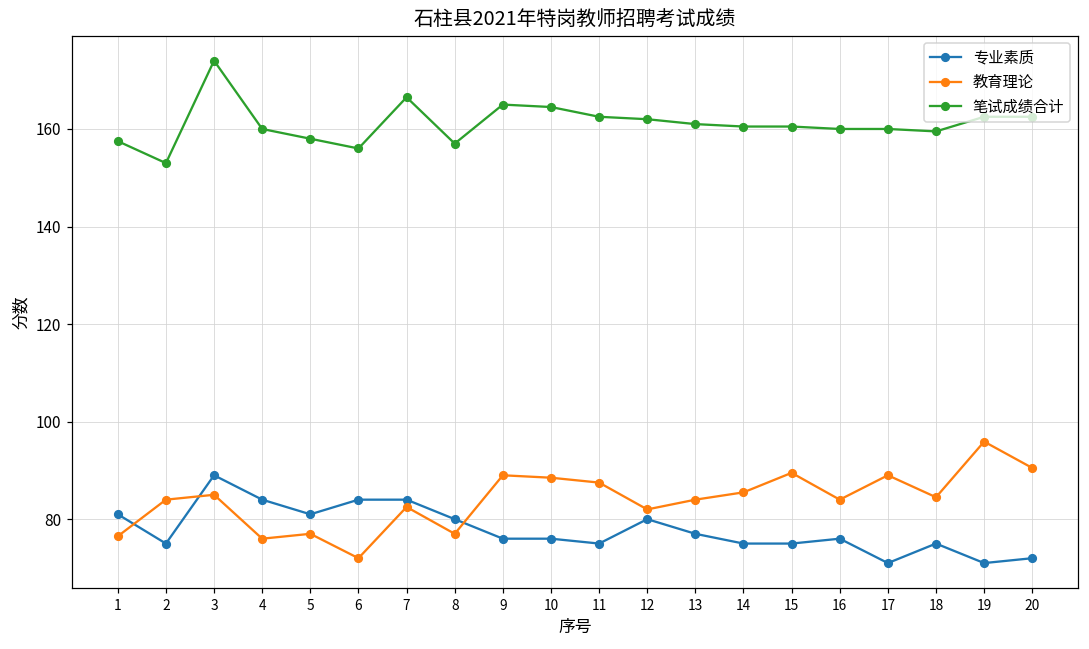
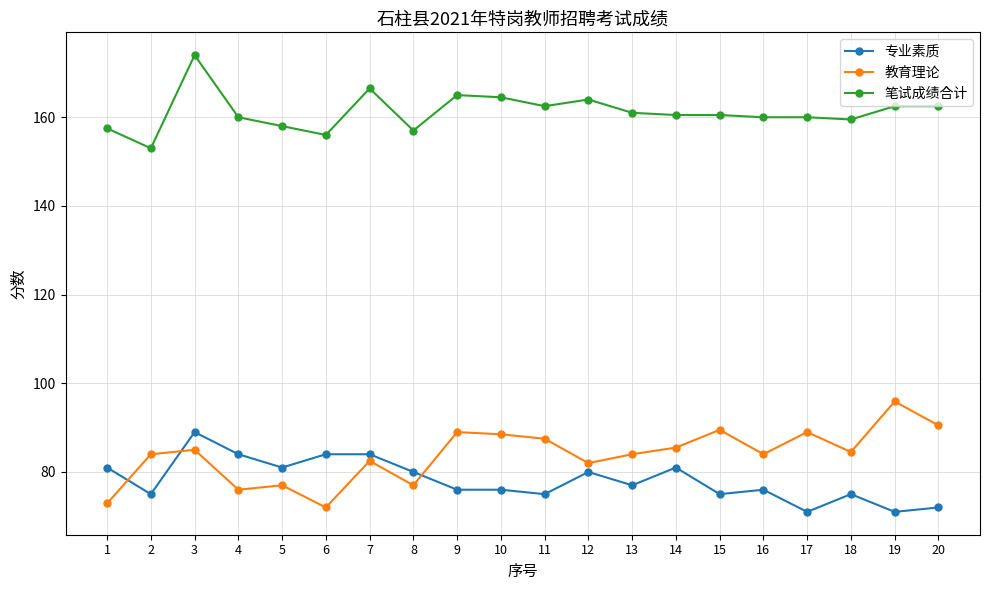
  {
    "专业素质": {
      "1": 81,
      "2": 75,
      "3": 89,
      "4": 84,
      "5": 81,
      "6": 84,
      "7": 84,
      "8": 80,
      "9": 76,
      "10": 76,
      "11": 75,
      "12": 80,
      "13": 77,
-     "14": 75,
+     "14": 81,
      "15": 75,
      "16": 76,
      "17": 71,
      "18": 75,
      "19": 71,
      "20": 72
    },
    "教育理论": {
-     "1": 77,
+     "1": 73,
      "2": 84,
      "3": 85,
      "4": 76,
      "5": 77,
      "6": 72,
      "7": 83,
      "8": 77,
      "9": 89,
      "10": 89,
      "11": 88,
      "12": 82,
      "13": 84,
      "14": 86,
      "15": 90,
      "16": 84,
      "17": 89,
      "18": 85,
      "19": 96,
      "20": 91
    },
    "笔试成绩合计": {
      "1": 158,
      "2": 153,
      "3": 174,
      "4": 160,
      "5": 158,
      "6": 156,
      "7": 167,
      "8": 157,
      "9": 165,
      "10": 165,
      "11": 163,
-     "12": 162,
+     "12": 164,
      "13": 161,
      "14": 161,
      "15": 161,
      "16": 160,
      "17": 160,
      "18": 160
    }
  }
